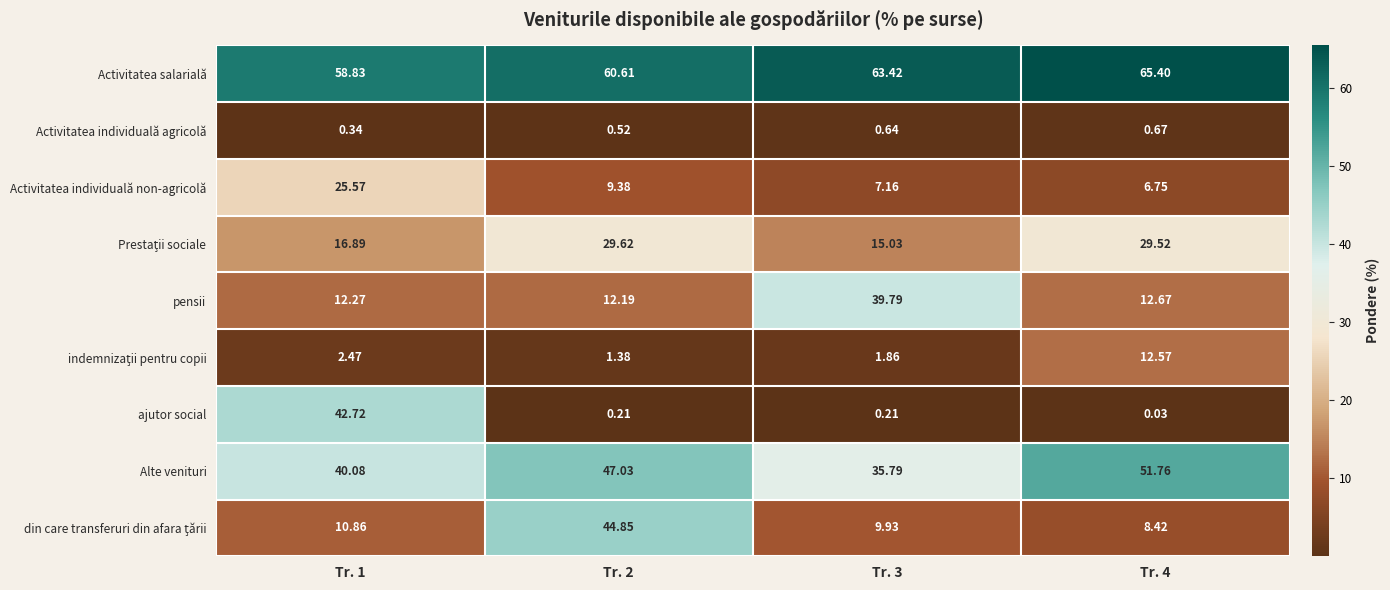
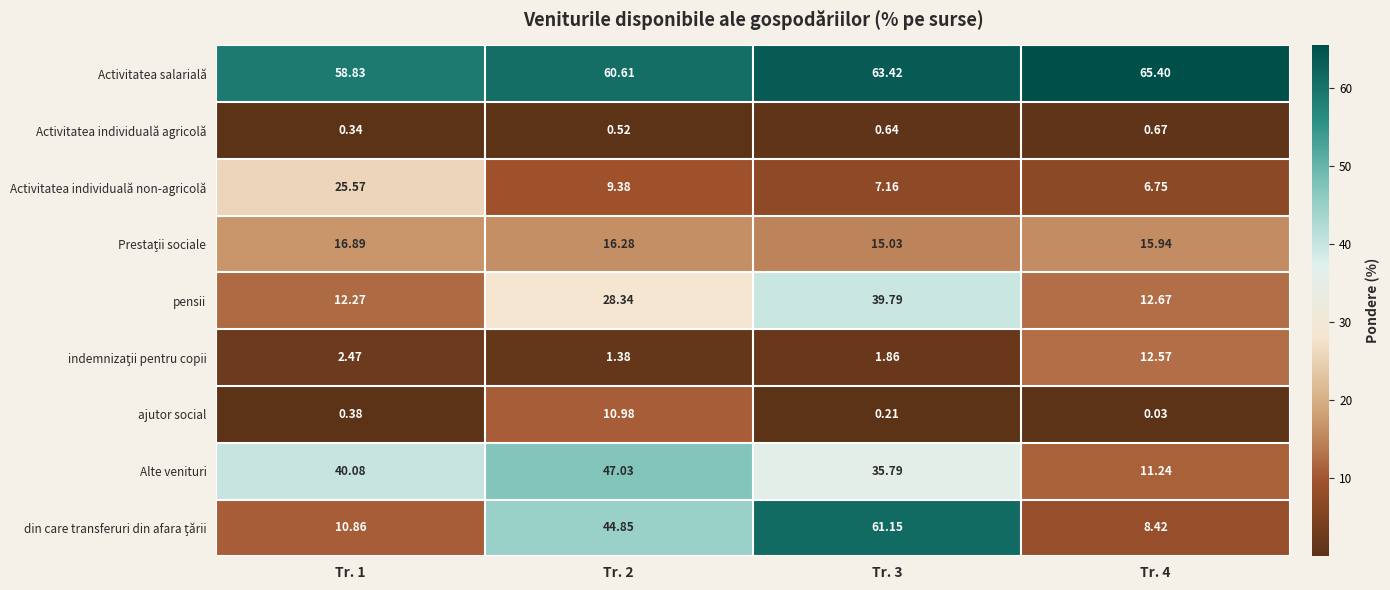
  {
    "Activitatea salarială": {
      "Tr. 1": 58.83,
      "Tr. 2": 60.61,
      "Tr. 3": 63.42,
      "Tr. 4": 65.40
    },
    "Activitatea individuală agricolă": {
      "Tr. 1": 0.34,
      "Tr. 2": 0.52,
      "Tr. 3": 0.64,
      "Tr. 4": 0.67
    },
    "Activitatea individuală non-agricolă": {
      "Tr. 1": 25.57,
      "Tr. 2": 9.38,
      "Tr. 3": 7.16,
      "Tr. 4": 6.75
    },
    "Prestaţii sociale": {
      "Tr. 1": 16.89,
-     "Tr. 2": 29.62,
+     "Tr. 2": 16.28,
      "Tr. 3": 15.03,
-     "Tr. 4": 29.52
+     "Tr. 4": 15.94
    },
    "pensii": {
      "Tr. 1": 12.27,
-     "Tr. 2": 12.19,
+     "Tr. 2": 28.34,
      "Tr. 3": 39.79,
      "Tr. 4": 12.67
    },
    "indemnizaţii pentru copii": {
      "Tr. 1": 2.47,
      "Tr. 2": 1.38,
      "Tr. 3": 1.86,
      "Tr. 4": 12.57
    },
    "ajutor social": {
-     "Tr. 1": 42.72,
-     "Tr. 2": 0.21,
+     "Tr. 1": 0.38,
+     "Tr. 2": 10.98,
      "Tr. 3": 0.21,
      "Tr. 4": 0.03
    },
    "Alte venituri": {
      "Tr. 1": 40.08,
      "Tr. 2": 47.03,
      "Tr. 3": 35.79,
-     "Tr. 4": 51.76
+     "Tr. 4": 11.24
    },
    "din care transferuri din afara ţării": {
      "Tr. 1": 10.86,
      "Tr. 2": 44.85,
-     "Tr. 3": 9.93,
+     "Tr. 3": 61.15,
      "Tr. 4": 8.42
    }
  }
